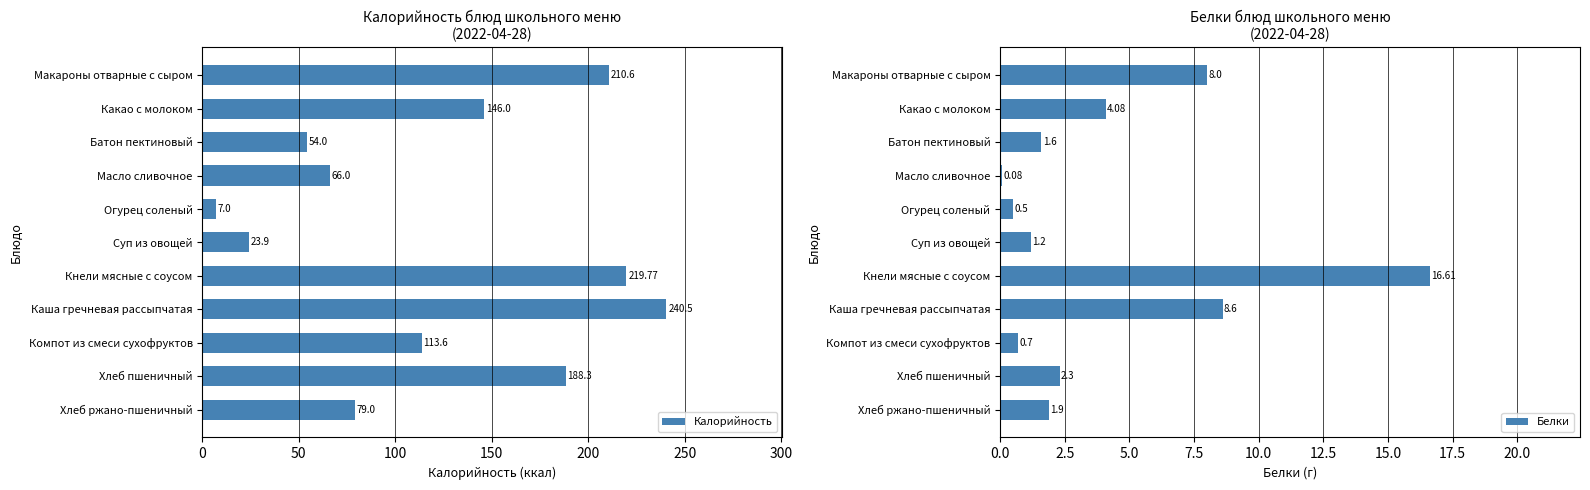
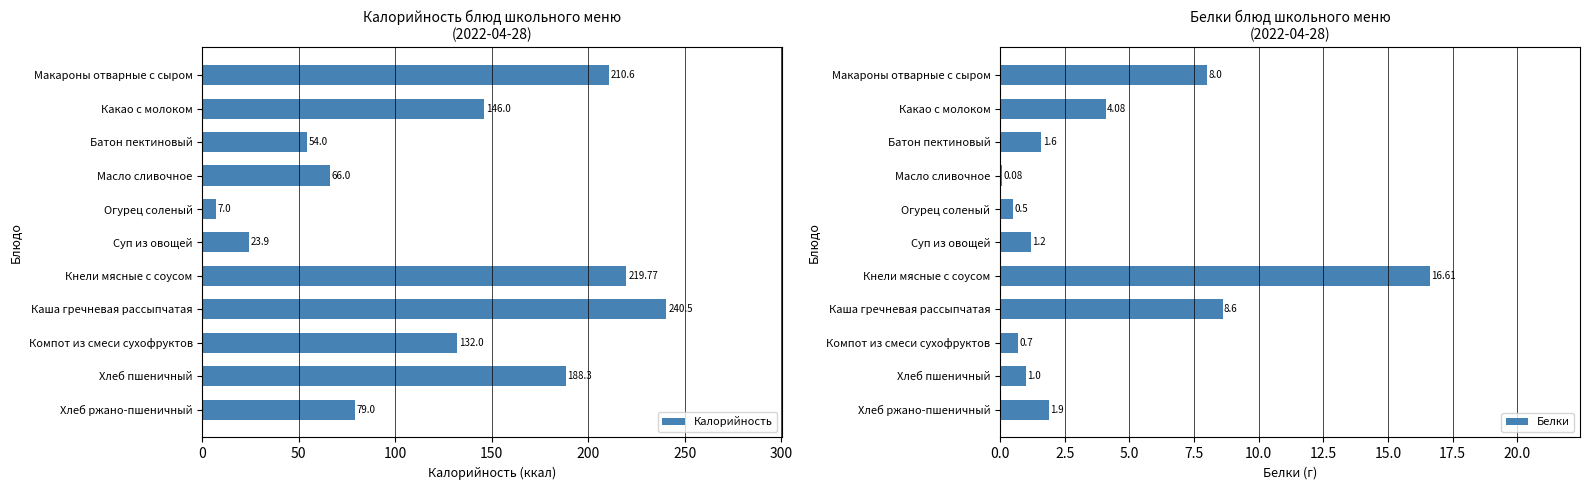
  {
    "Калорийность блюд школьного меню (2022-04-28)": {
      "Макароны отварные с сыром": 210.6,
      "Какао с молоком": 146.0,
      "Батон пектиновый": 54.0,
      "Масло сливочное": 66.0,
      "Огурец соленый": 7.0,
      "Суп из овощей": 23.9,
      "Кнели мясные с соусом": 219.77,
      "Каша гречневая рассыпчатая": 240.5,
-     "Компот из смеси сухофруктов": 113.6,
+     "Компот из смеси сухофруктов": 132.0,
      "Хлеб пшеничный": 188.3,
      "Хлеб ржано-пшеничный": 79.0
    },
    "Белки блюд школьного меню (2022-04-28)": {
      "Макароны отварные с сыром": 8.0,
      "Какао с молоком": 4.08,
      "Батон пектиновый": 1.6,
      "Масло сливочное": 0.08,
      "Огурец соленый": 0.5,
      "Суп из овощей": 1.2,
      "Кнели мясные с соусом": 16.61,
      "Каша гречневая рассыпчатая": 8.6,
      "Компот из смеси сухофруктов": 0.7,
-     "Хлеб пшеничный": 2.3,
+     "Хлеб пшеничный": 1.0,
      "Хлеб ржано-пшеничный": 1.9
    }
  }
